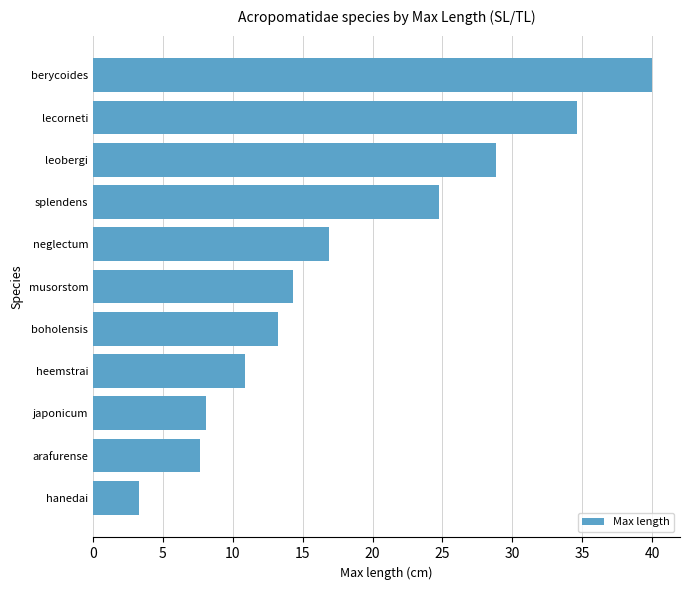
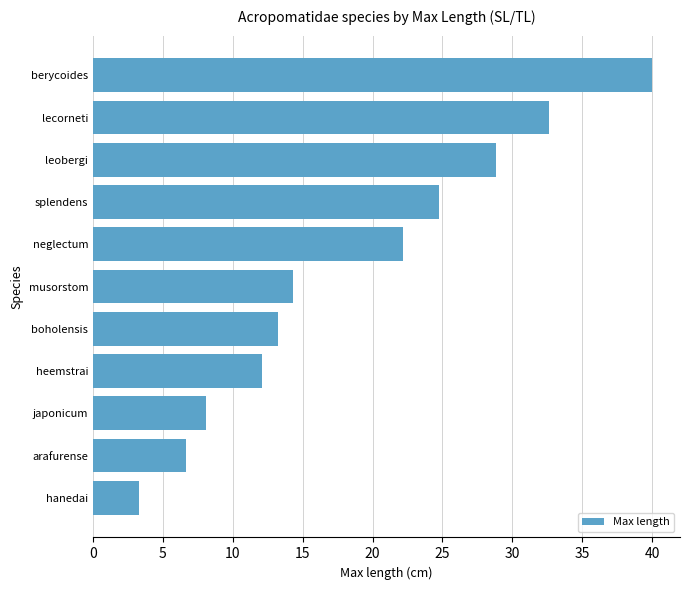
  {
    "berycoides": 40.0,
-   "lecorneti": 34.6,
+   "lecorneti": 32.6,
    "leobergi": 28.9,
    "splendens": 24.8,
-   "neglectum": 16.9,
+   "neglectum": 22.2,
    "musorstom": 14.3,
    "boholensis": 13.2,
-   "heemstrai": 10.9,
+   "heemstrai": 12.1,
    "japonicum": 8.1,
-   "arafurense": 7.6,
+   "arafurense": 6.7,
    "hanedai": 3.3
  }
